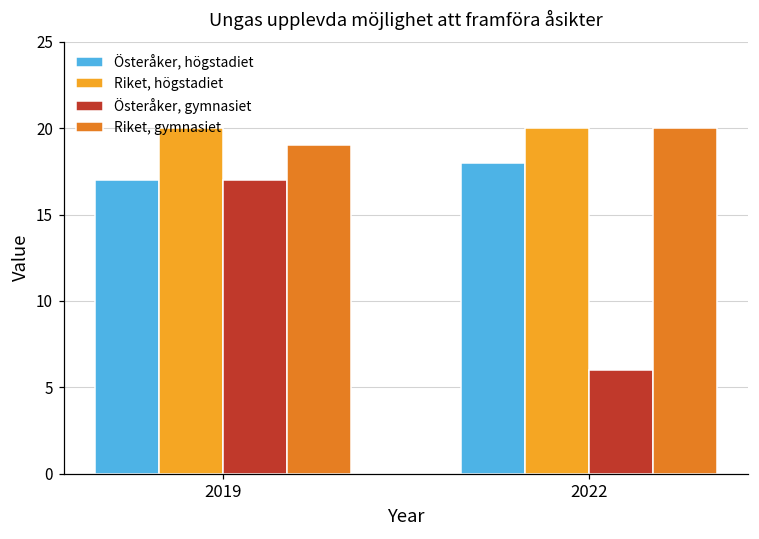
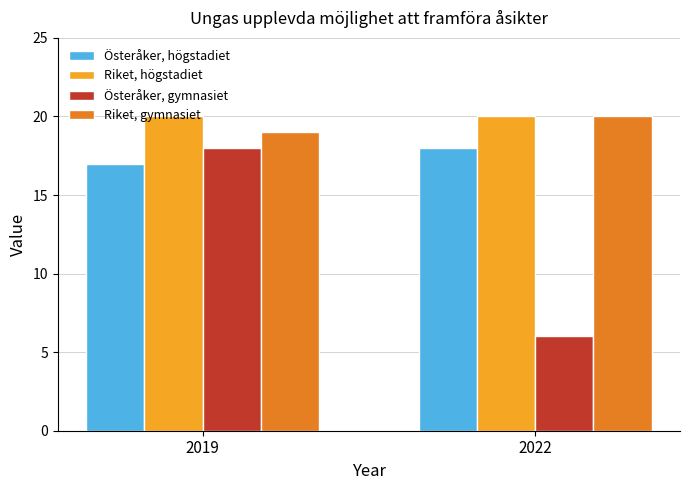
  {
    "Österåker, högstadiet": {
      "2019": 17,
      "2022": 18
    },
    "Österåker, gymnasiet": {
-     "2019": 17,
+     "2019": 18,
      "2022": 6
    }
  }
